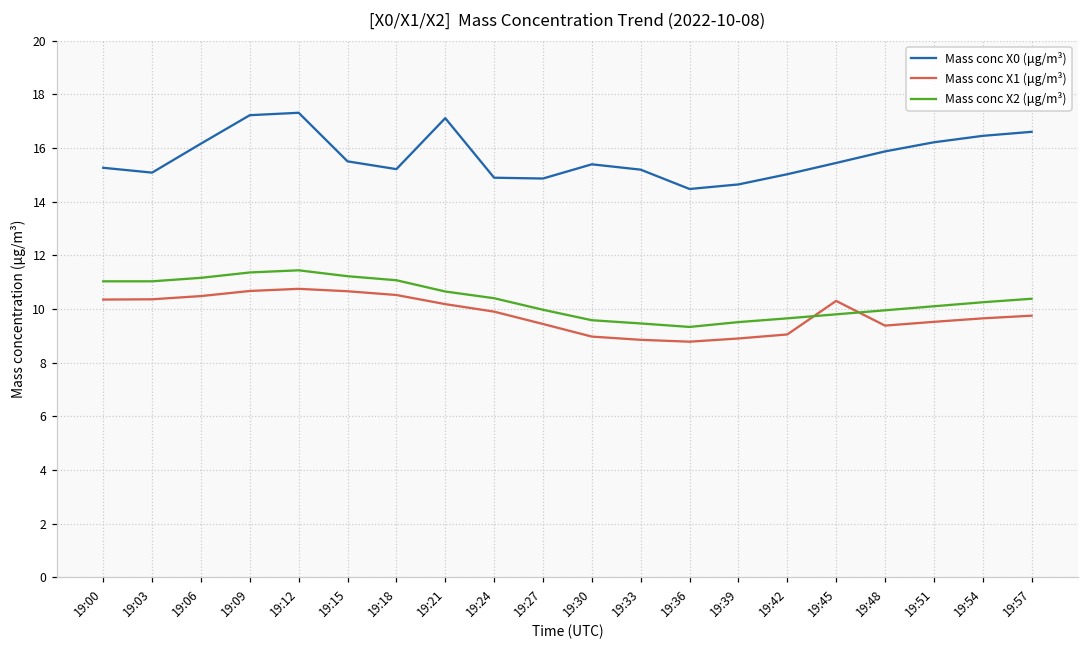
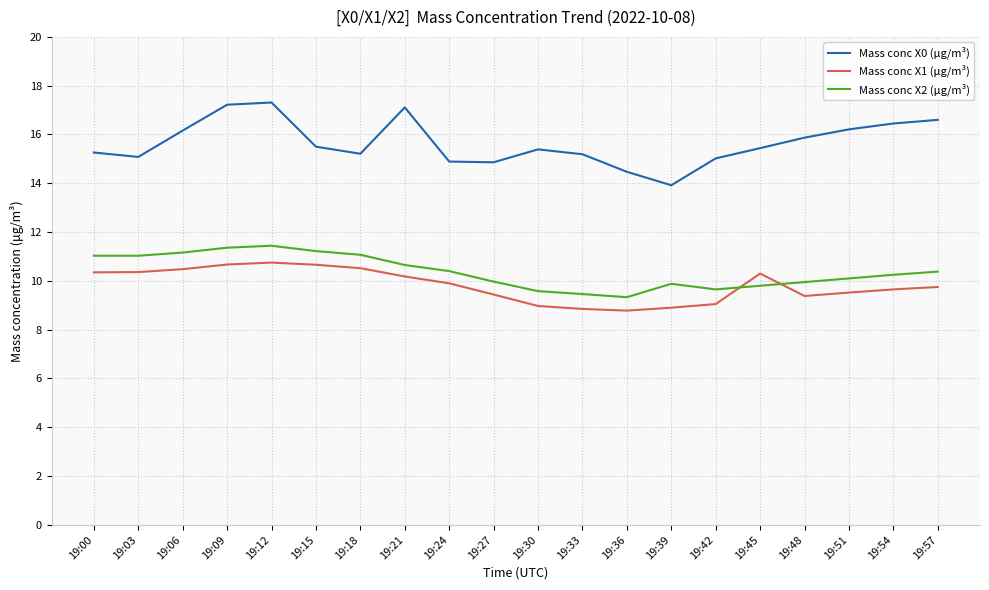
  {
    "Mass conc X0 (μg/m³)": {
      "19:00": 15.3,
      "19:03": 15.1,
      "19:06": 16.2,
      "19:09": 17.2,
      "19:12": 17.3,
      "19:15": 15.5,
      "19:18": 15.2,
      "19:21": 17.1,
      "19:24": 14.9,
      "19:27": 14.9,
      "19:30": 15.4,
      "19:33": 15.2,
      "19:36": 14.5,
-     "19:39": 14.6,
+     "19:39": 13.9,
      "19:42": 15.0,
      "19:45": 15.4,
      "19:48": 15.9,
      "19:51": 16.2,
      "19:54": 16.5,
      "19:57": 16.6
    },
    "Mass conc X1 (μg/m³)": {
      "19:00": 10.4,
      "19:03": 10.4,
      "19:06": 10.5,
      "19:09": 10.7,
      "19:12": 10.8,
      "19:15": 10.7,
      "19:18": 10.5,
      "19:21": 10.2,
      "19:24": 9.9,
      "19:27": 9.4,
      "19:30": 9.0,
      "19:33": 8.9,
      "19:36": 8.8,
      "19:39": 8.9,
      "19:42": 9.1,
      "19:45": 10.3,
      "19:48": 9.4,
      "19:51": 9.5,
      "19:54": 9.7,
      "19:57": 9.8
    },
    "Mass conc X2 (μg/m³)": {
      "19:00": 11.0,
      "19:03": 11.0,
      "19:06": 11.2,
      "19:09": 11.4,
      "19:12": 11.4,
      "19:15": 11.2,
      "19:18": 11.1,
      "19:21": 10.7,
      "19:24": 10.4,
      "19:27": 10.0,
      "19:30": 9.6,
      "19:33": 9.5,
      "19:36": 9.3,
-     "19:39": 9.5,
+     "19:39": 9.9,
      "19:42": 9.7,
      "19:45": 9.8,
      "19:48": 10.0,
      "19:51": 10.1,
      "19:54": 10.3,
      "19:57": 10.4
    }
  }
